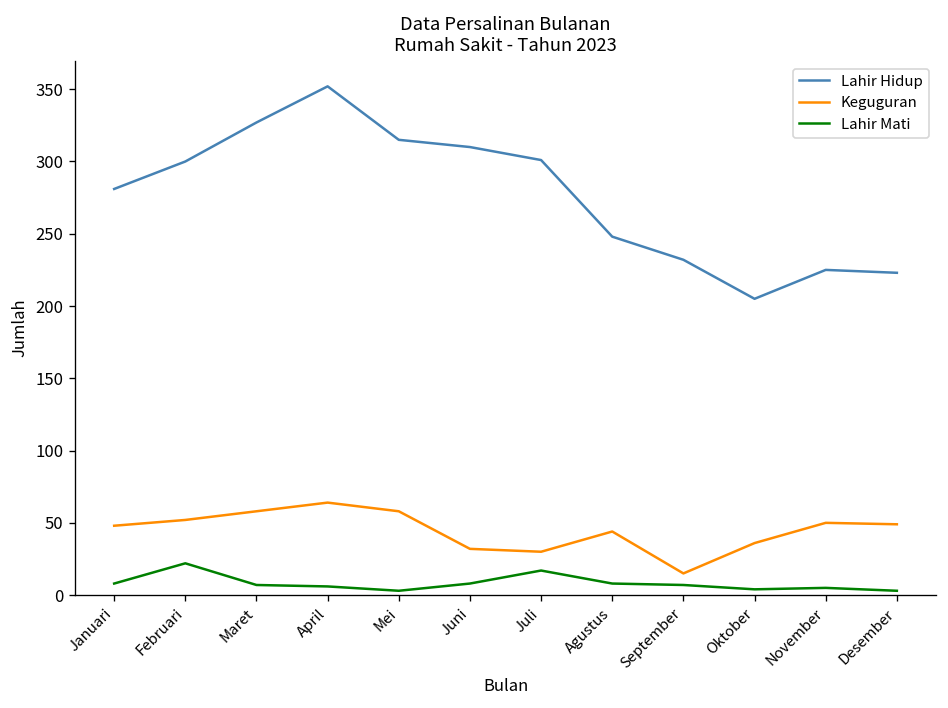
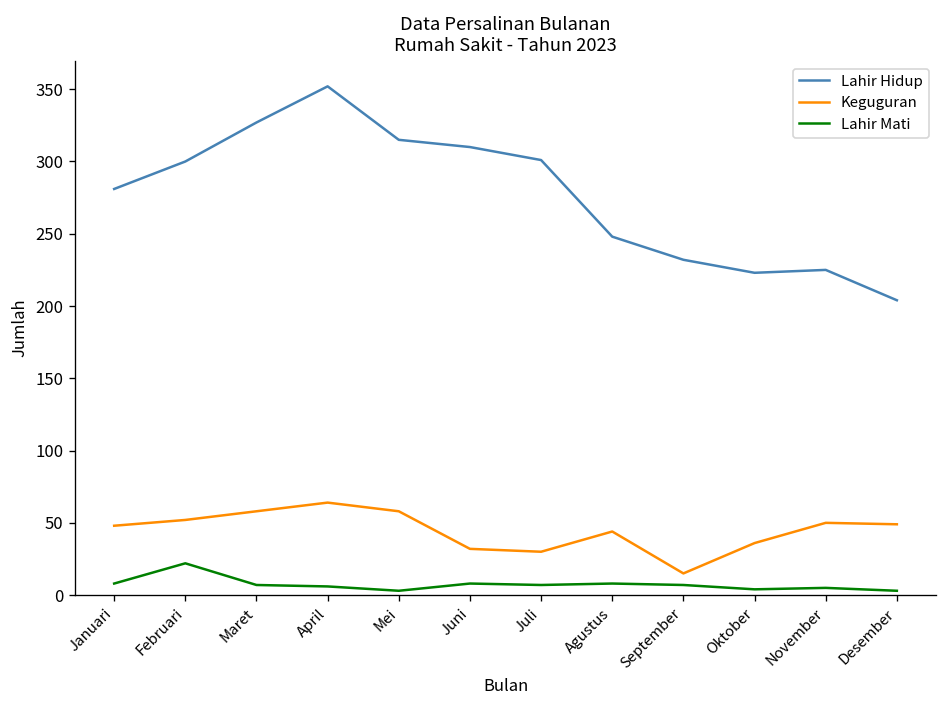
  {
    "Lahir Hidup": {
      "Januari": 281,
      "Februari": 300,
      "Maret": 327,
      "April": 352,
      "Mei": 315,
      "Juni": 310,
      "Juli": 301,
      "Agustus": 248,
      "September": 232,
-     "Oktober": 205,
+     "Oktober": 223,
      "November": 225,
-     "Desember": 223
+     "Desember": 204
    },
    "Keguguran": {
      "Januari": 48,
      "Februari": 52,
      "Maret": 58,
      "April": 64,
      "Mei": 58,
      "Juni": 32,
      "Juli": 30,
      "Agustus": 44,
      "September": 15,
      "Oktober": 36,
      "November": 50,
      "Desember": 49
    },
    "Lahir Mati": {
      "Januari": 8,
      "Februari": 22,
      "Maret": 7,
      "April": 6,
      "Mei": 3,
      "Juni": 8,
-     "Juli": 17,
+     "Juli": 7,
      "Agustus": 8,
      "September": 7,
      "Oktober": 4,
      "November": 5,
      "Desember": 3
    }
  }
